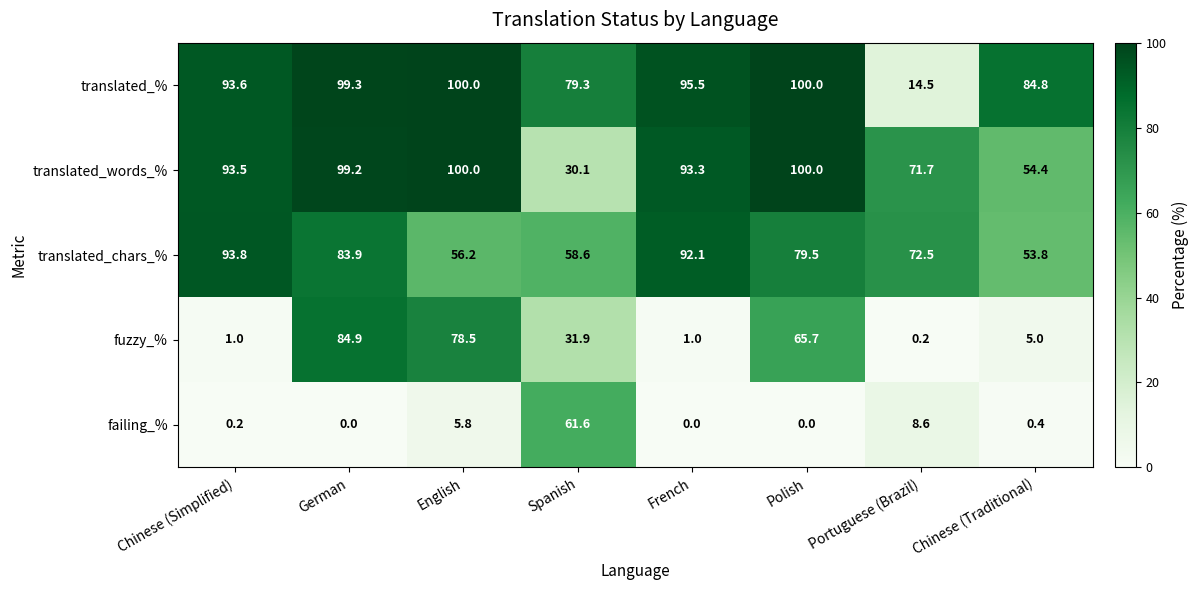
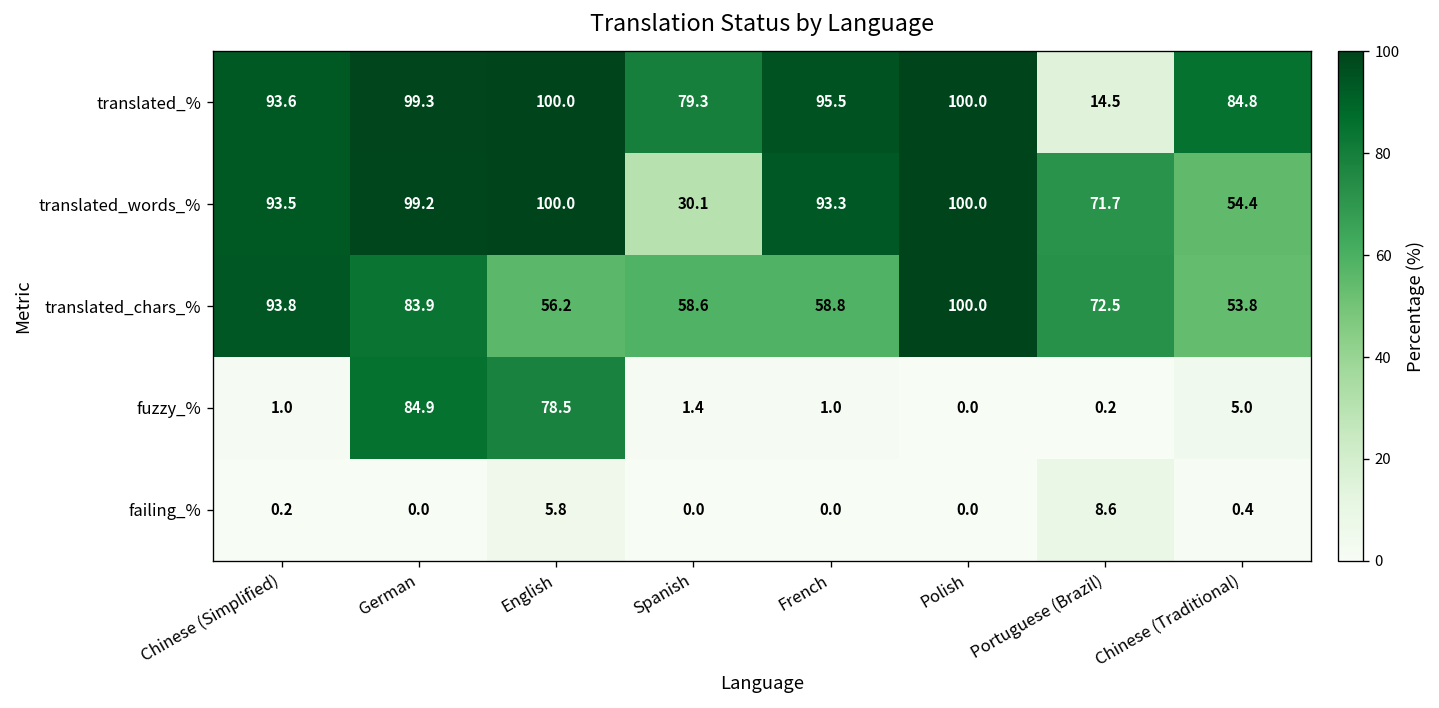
  {
    "translated_%": {
      "Chinese (Simplified)": 93.6,
      "German": 99.3,
      "English": 100.0,
      "Spanish": 79.3,
      "French": 95.5,
      "Polish": 100.0,
      "Portuguese (Brazil)": 14.5,
      "Chinese (Traditional)": 84.8
    },
    "translated_words_%": {
      "Chinese (Simplified)": 93.5,
      "German": 99.2,
      "English": 100.0,
      "Spanish": 30.1,
      "French": 93.3,
      "Polish": 100.0,
      "Portuguese (Brazil)": 71.7,
      "Chinese (Traditional)": 54.4
    },
    "translated_chars_%": {
      "Chinese (Simplified)": 93.8,
      "German": 83.9,
      "English": 56.2,
      "Spanish": 58.6,
-     "French": 92.1,
-     "Polish": 79.5,
+     "French": 58.8,
+     "Polish": 100.0,
      "Portuguese (Brazil)": 72.5,
      "Chinese (Traditional)": 53.8
    },
    "fuzzy_%": {
      "Chinese (Simplified)": 1.0,
      "German": 84.9,
      "English": 78.5,
-     "Spanish": 31.9,
+     "Spanish": 1.4,
      "French": 1.0,
-     "Polish": 65.7,
+     "Polish": 0.0,
      "Portuguese (Brazil)": 0.2,
      "Chinese (Traditional)": 5.0
    },
    "failing_%": {
      "Chinese (Simplified)": 0.2,
      "German": 0.0,
      "English": 5.8,
-     "Spanish": 61.6,
+     "Spanish": 0.0,
      "French": 0.0,
      "Polish": 0.0,
      "Portuguese (Brazil)": 8.6,
      "Chinese (Traditional)": 0.4
    }
  }
